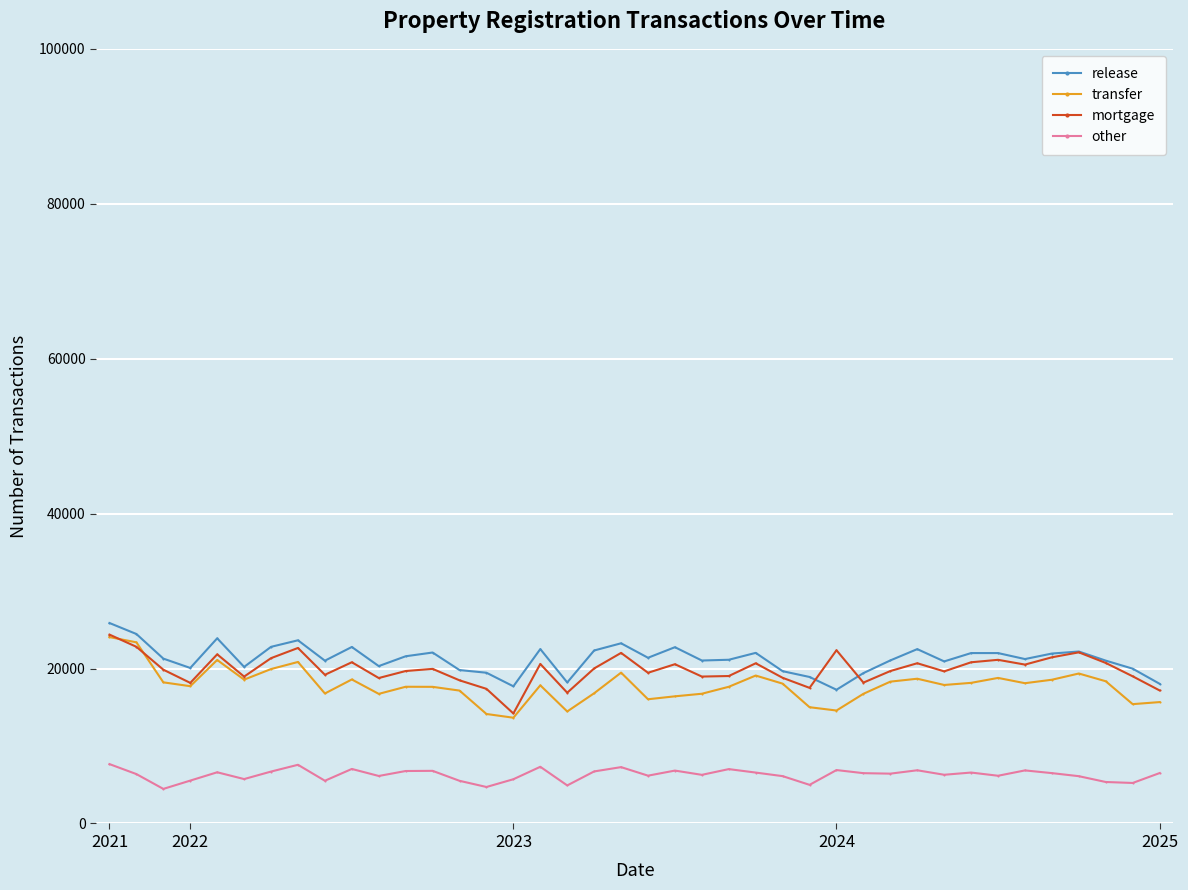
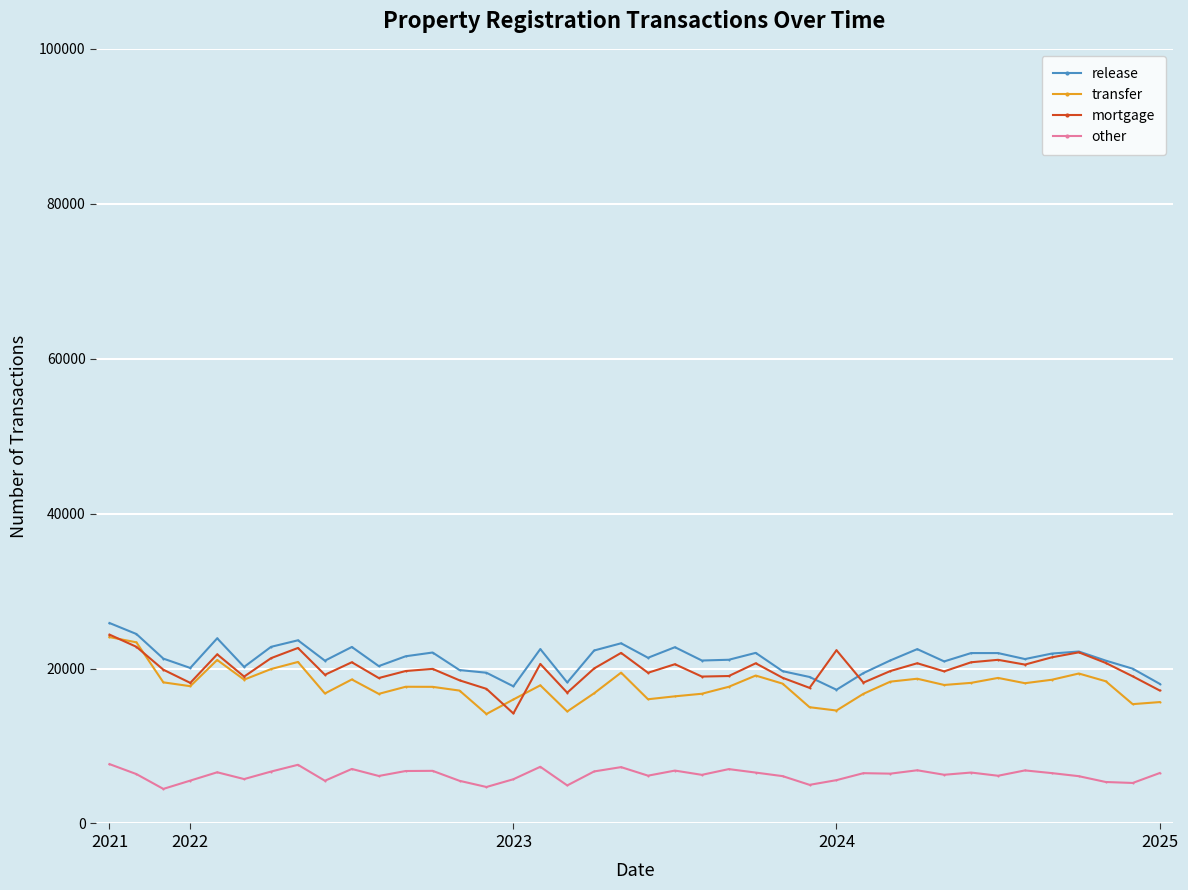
  {
    "release": {
      "2021": 26000,
      "2022": 20000,
      "2023": 18000,
      "2024": 17000,
      "2025": 18000
    },
    "transfer": {
      "2022": 18000,
-     "2023": 14000,
+     "2023": 16000,
      "2024": 15000,
      "2025": 16000
    },
    "mortgage": {
      "2022": 18000,
      "2023": 14000,
      "2024": 22000,
      "2025": 17000
    },
    "other": {
      "2021": 8000,
      "2022": 6000,
      "2023": 6000,
-     "2024": 7000,
+     "2024": 6000,
      "2025": 7000
    }
  }
